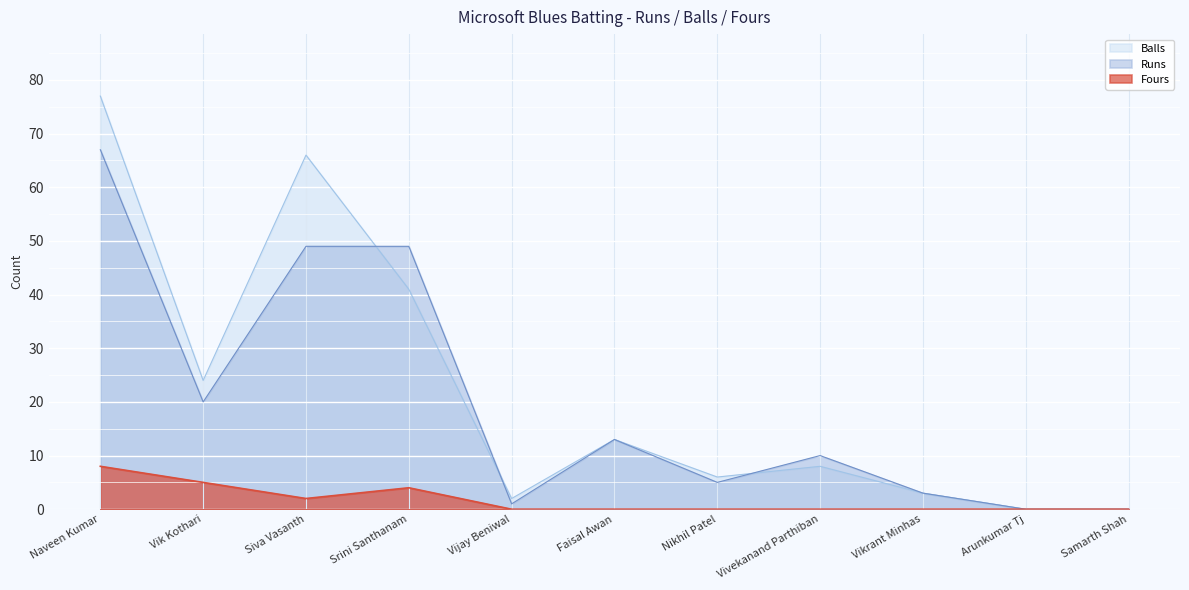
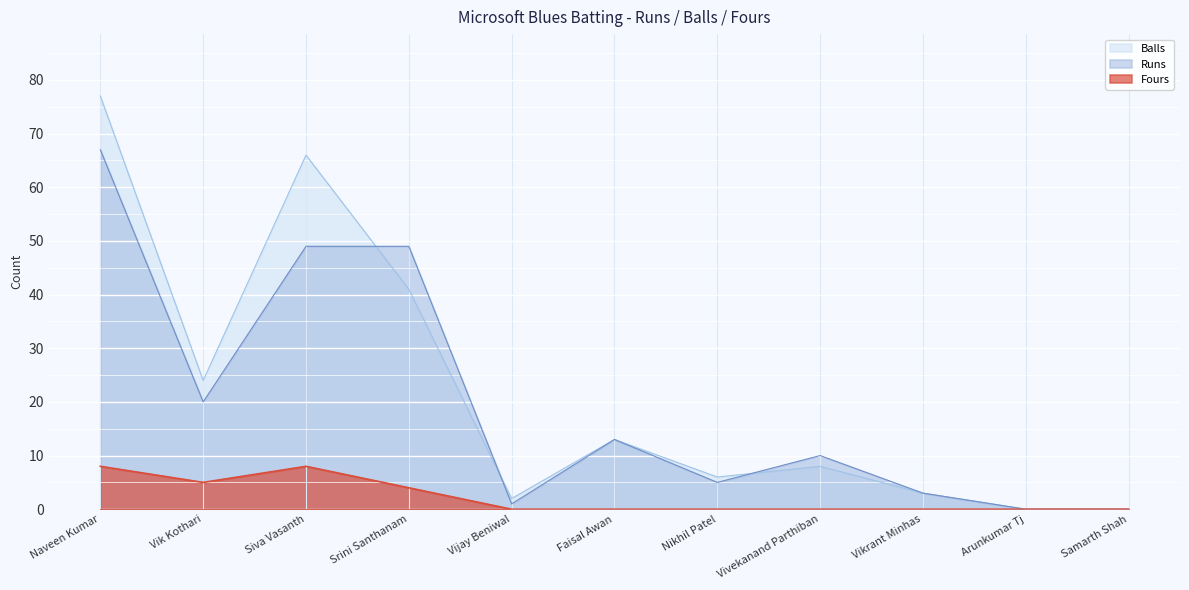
  {
    "Fours": {
      "Naveen Kumar": 8,
      "Vik Kothari": 5,
-     "Siva Vasanth": 2,
+     "Siva Vasanth": 8,
      "Srini Santhanam": 4,
      "Vijay Beniwal": 0,
      "Faisal Awan": 0,
      "Nikhil Patel": 0,
      "Vivekanand Parthiban": 0,
      "Vikrant Minhas": 0
    }
  }
